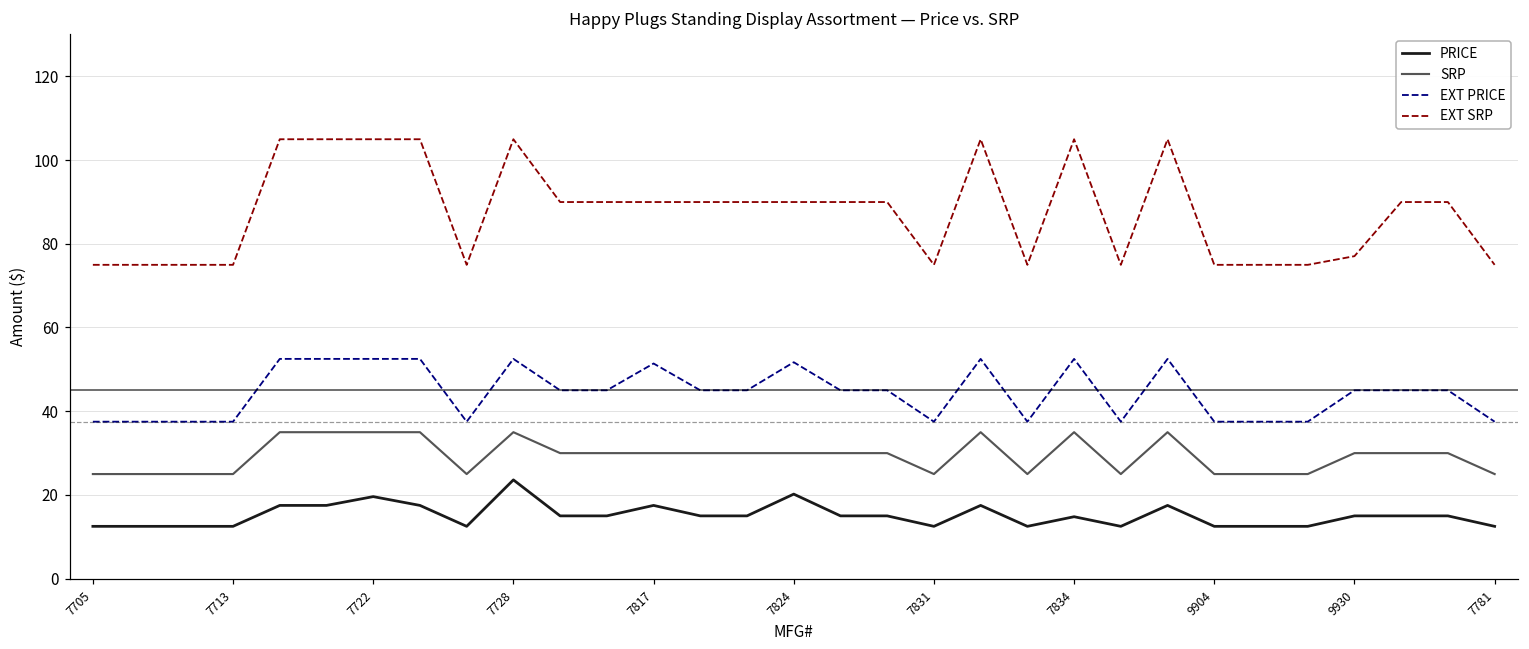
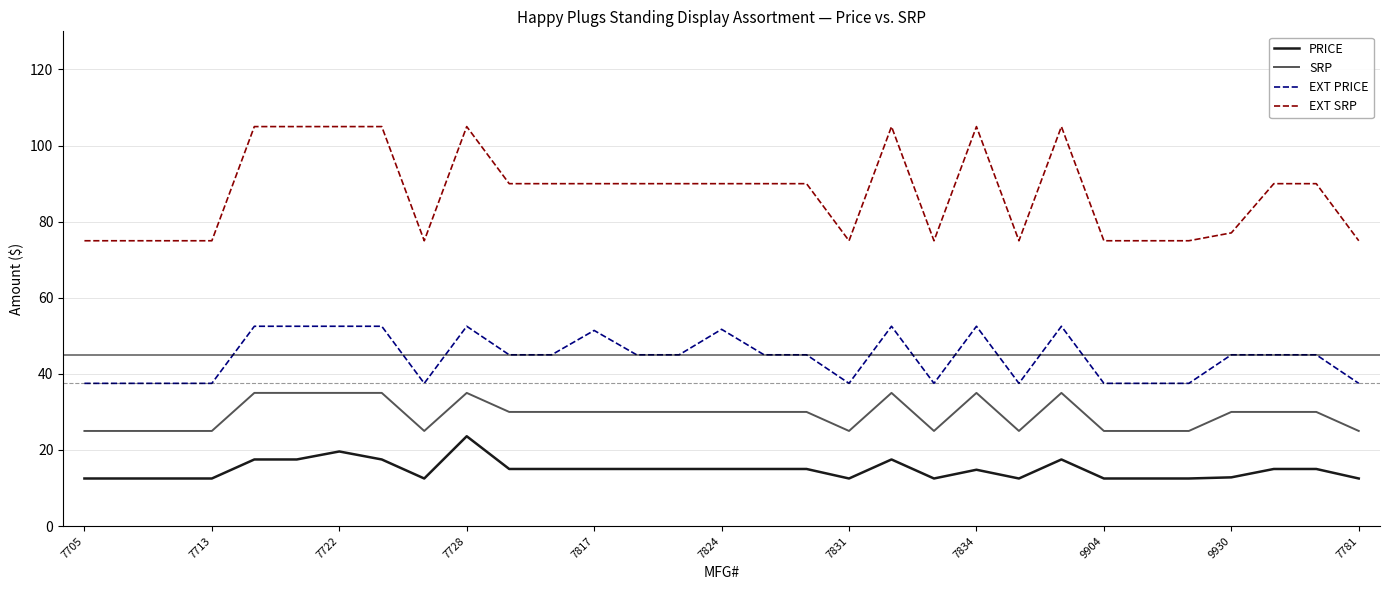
  {
    "PRICE": {
      "7705": 13,
      "7713": 13,
      "7722": 20,
      "7728": 24,
-     "7817": 18,
-     "7824": 20,
+     "7817": 15,
+     "7824": 15,
      "7831": 13,
      "7834": 15,
      "9904": 13,
-     "9930": 15,
+     "9930": 13,
      "7781": 13
    },
    "SRP": {
      "7705": 25,
      "7713": 25,
      "7722": 35,
      "7728": 35,
      "7817": 30,
      "7824": 30,
      "7831": 25,
      "7834": 35,
      "9904": 25,
      "9930": 30,
      "7781": 25
    },
    "EXT PRICE": {
      "7705": 38,
      "7713": 38,
      "7722": 53,
      "7728": 53,
      "7817": 51,
      "7824": 52,
      "7831": 38,
      "7834": 53,
      "9904": 38,
      "9930": 45,
      "7781": 38
    },
    "EXT SRP": {
      "7705": 75,
      "7713": 75,
      "7722": 105,
      "7728": 105,
      "7817": 90,
      "7824": 90,
      "7831": 75,
      "7834": 105,
      "9904": 75,
      "9930": 77,
      "7781": 75
    }
  }
